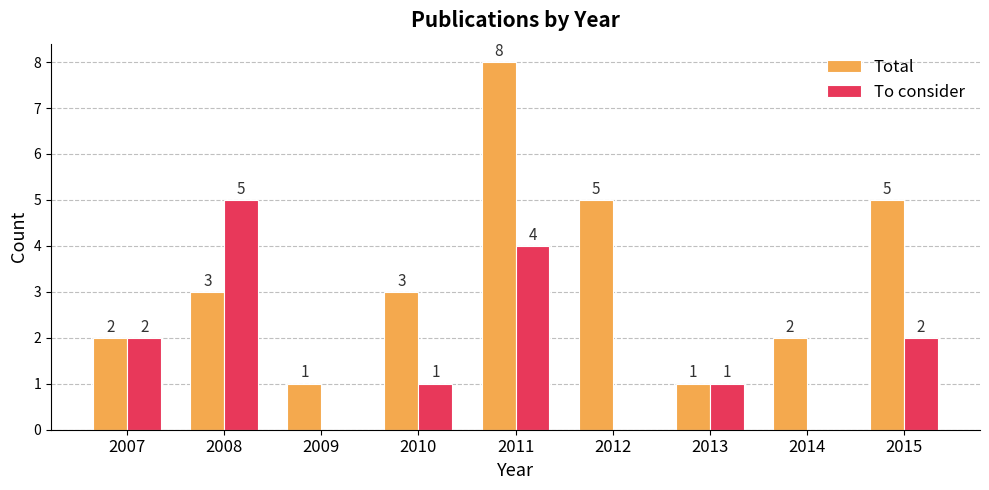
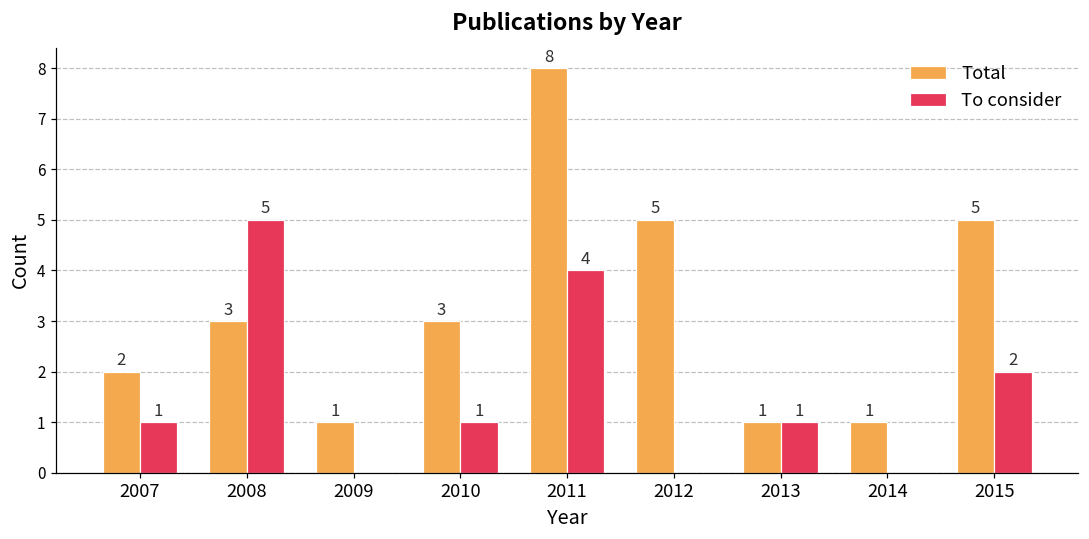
  {
    "Total": {
      "2007": 2,
      "2008": 3,
      "2009": 1,
      "2010": 3,
      "2011": 8,
      "2012": 5,
      "2013": 1,
-     "2014": 2,
+     "2014": 1,
      "2015": 5
    },
    "To consider": {
-     "2007": 2,
+     "2007": 1,
      "2008": 5,
      "2010": 1,
      "2011": 4,
      "2013": 1,
      "2015": 2
    }
  }
